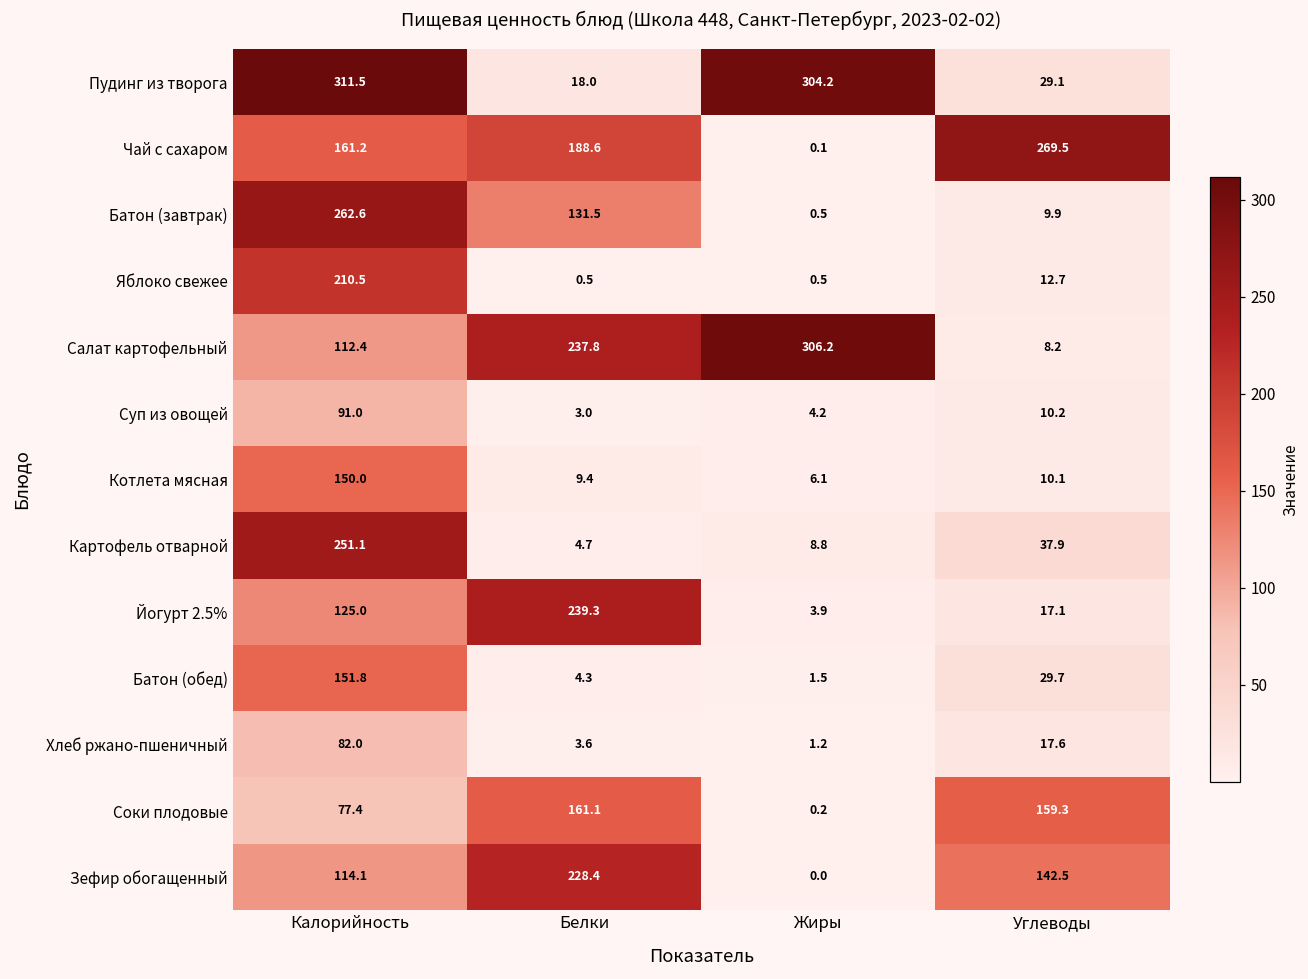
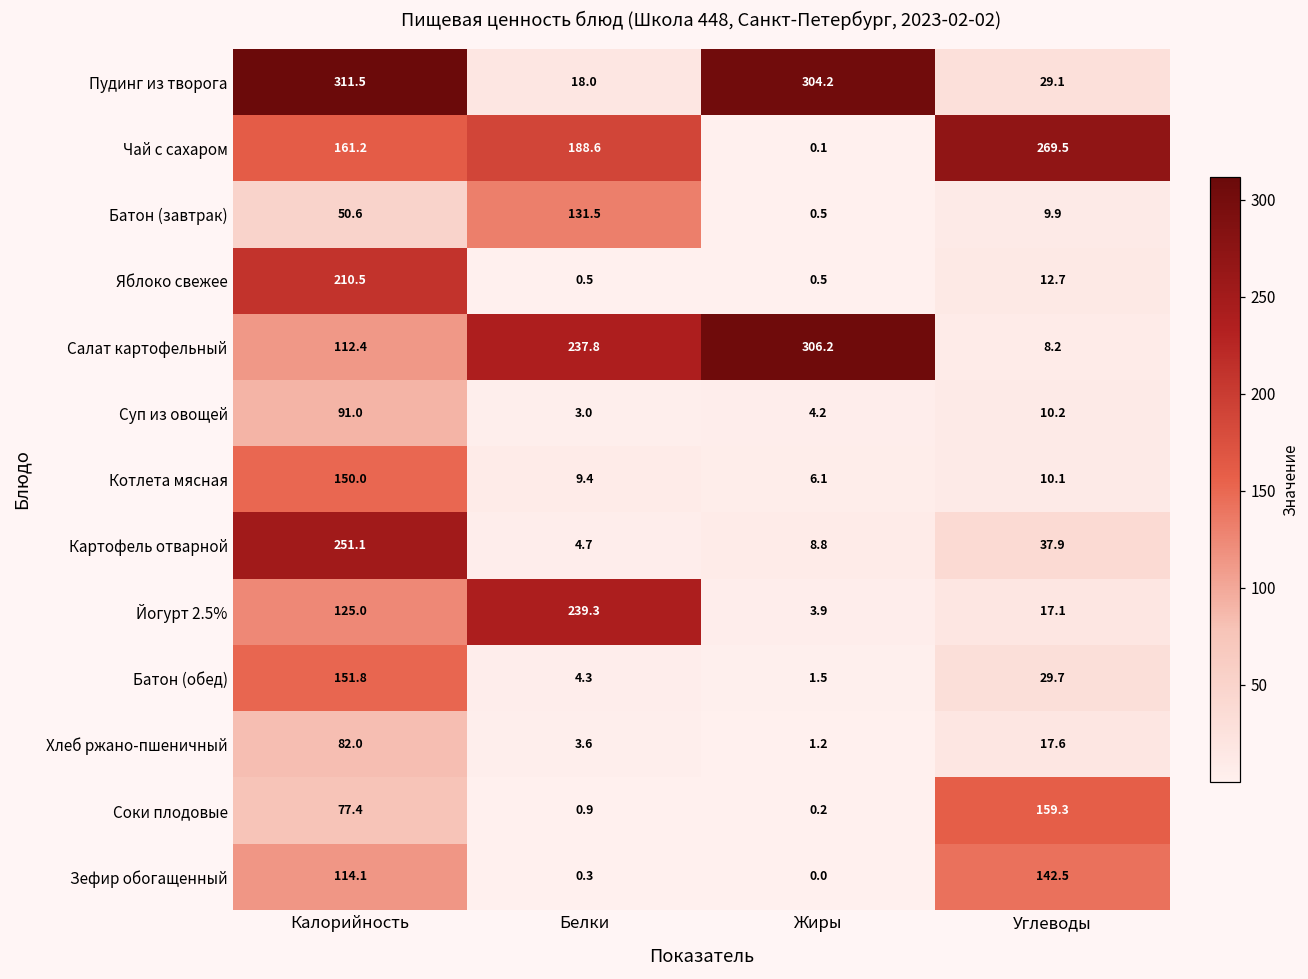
  {
    "Пудинг из творога": {
      "Калорийность": 311.5,
      "Белки": 18.0,
      "Жиры": 304.2,
      "Углеводы": 29.1
    },
    "Чай с сахаром": {
      "Калорийность": 161.2,
      "Белки": 188.6,
      "Жиры": 0.1,
      "Углеводы": 269.5
    },
    "Батон (завтрак)": {
-     "Калорийность": 262.6,
+     "Калорийность": 50.6,
      "Белки": 131.5,
      "Жиры": 0.5,
      "Углеводы": 9.9
    },
    "Яблоко свежее": {
      "Калорийность": 210.5,
      "Белки": 0.5,
      "Жиры": 0.5,
      "Углеводы": 12.7
    },
    "Салат картофельный": {
      "Калорийность": 112.4,
      "Белки": 237.8,
      "Жиры": 306.2,
      "Углеводы": 8.2
    },
    "Суп из овощей": {
      "Калорийность": 91.0,
      "Белки": 3.0,
      "Жиры": 4.2,
      "Углеводы": 10.2
    },
    "Котлета мясная": {
      "Калорийность": 150.0,
      "Белки": 9.4,
      "Жиры": 6.1,
      "Углеводы": 10.1
    },
    "Картофель отварной": {
      "Калорийность": 251.1,
      "Белки": 4.7,
      "Жиры": 8.8,
      "Углеводы": 37.9
    },
    "Йогурт 2.5%": {
      "Калорийность": 125.0,
      "Белки": 239.3,
      "Жиры": 3.9,
      "Углеводы": 17.1
    },
    "Батон (обед)": {
      "Калорийность": 151.8,
      "Белки": 4.3,
      "Жиры": 1.5,
      "Углеводы": 29.7
    },
    "Хлеб ржано-пшеничный": {
      "Калорийность": 82.0,
      "Белки": 3.6,
      "Жиры": 1.2,
      "Углеводы": 17.6
    },
    "Соки плодовые": {
      "Калорийность": 77.4,
-     "Белки": 161.1,
+     "Белки": 0.9,
      "Жиры": 0.2,
      "Углеводы": 159.3
    },
    "Зефир обогащенный": {
      "Калорийность": 114.1,
-     "Белки": 228.4,
+     "Белки": 0.3,
      "Жиры": 0.0,
      "Углеводы": 142.5
    }
  }
